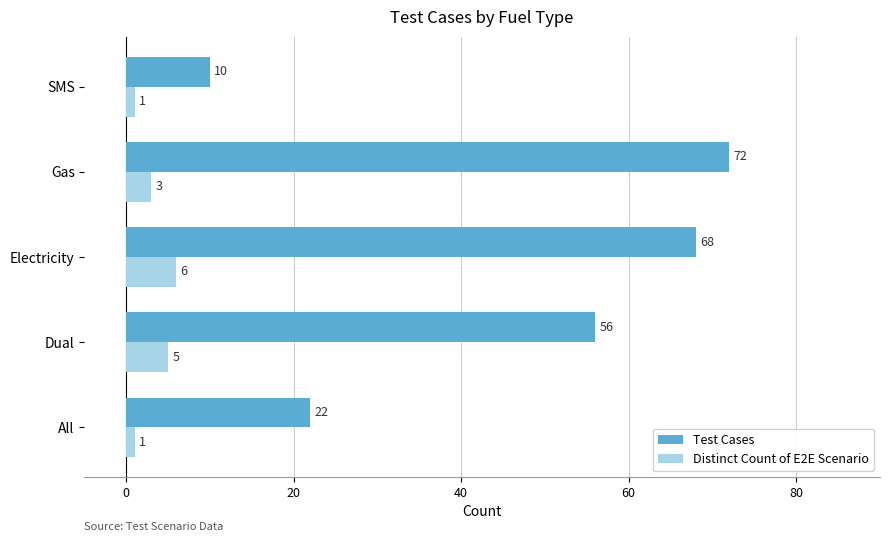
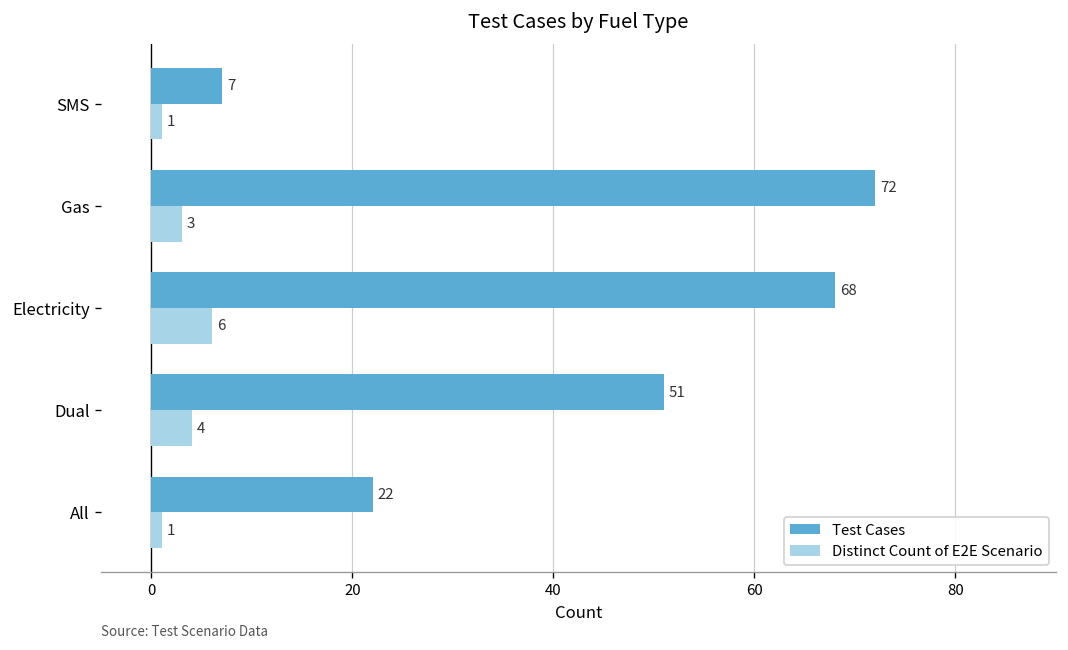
  {
    "Test Cases": {
-     "SMS": 10,
+     "SMS": 7,
      "Gas": 72,
      "Electricity": 68,
-     "Dual": 56,
+     "Dual": 51,
      "All": 22
    },
    "Distinct Count of E2E Scenario": {
      "SMS": 1,
      "Gas": 3,
      "Electricity": 6,
-     "Dual": 5,
+     "Dual": 4,
      "All": 1
    }
  }
